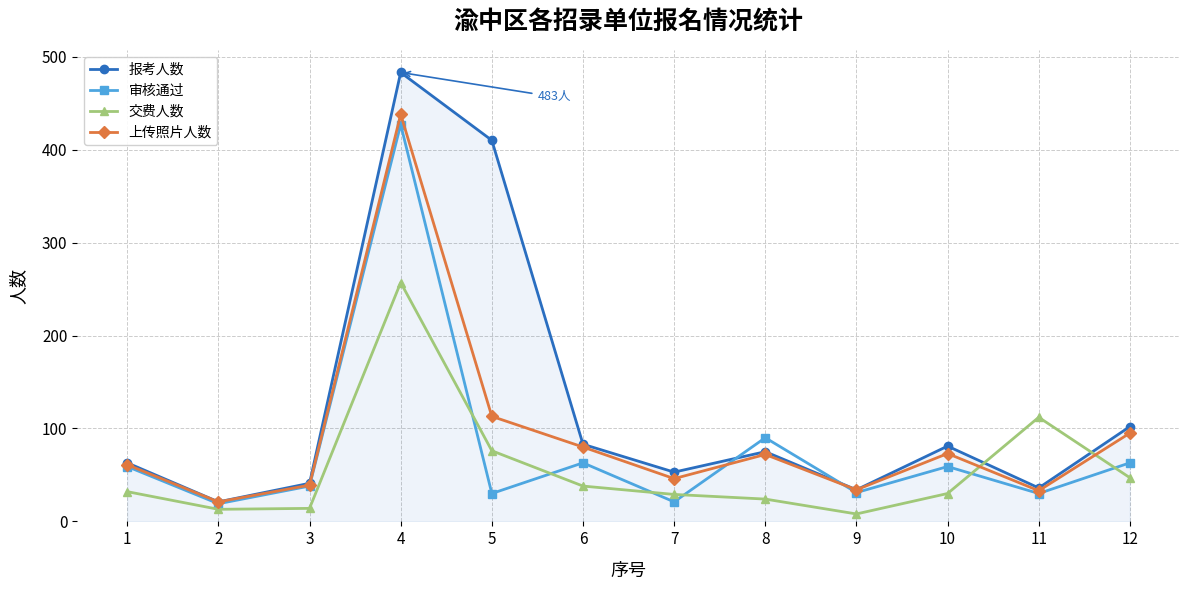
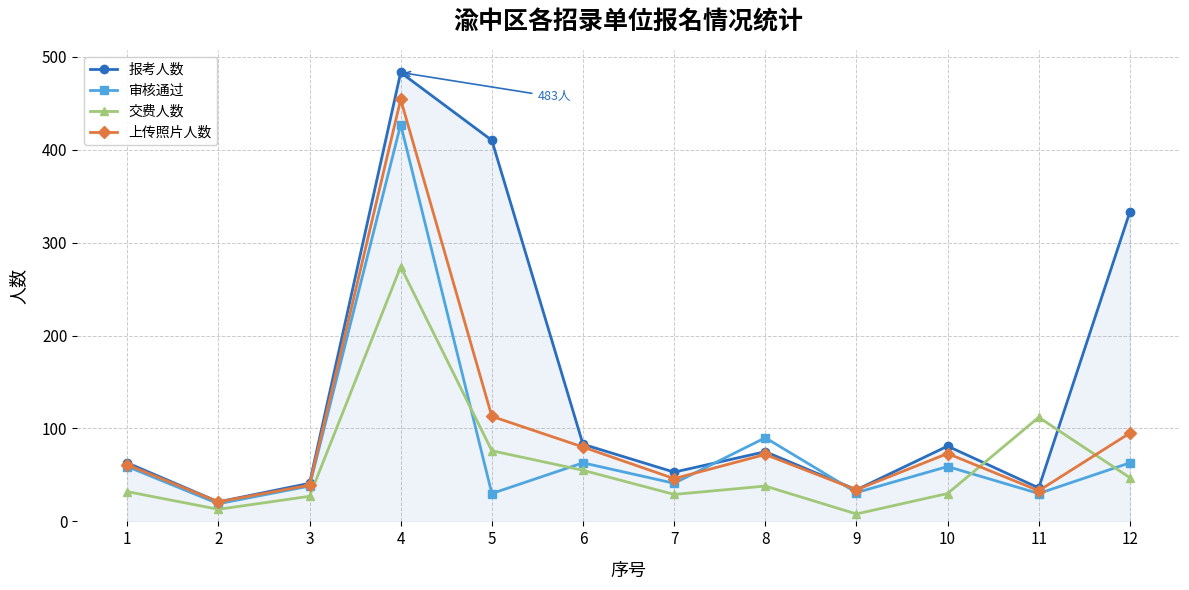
  {
    "报考人数": {
      "5": 410,
      "6": 80,
      "7": 50,
      "8": 80,
      "10": 80,
      "11": 40,
-     "12": 100
+     "12": 330
    },
    "审核通过": {
      "4": 430,
      "5": 30,
      "6": 60,
-     "7": 20,
+     "7": 40,
      "8": 90,
      "9": 30,
      "10": 60,
      "11": 30,
      "12": 60
    },
    "交费人数": {
      "1": 30,
      "2": 10,
-     "3": 10,
-     "4": 260,
+     "3": 30,
+     "4": 270,
      "5": 80,
-     "6": 40,
+     "6": 60,
      "7": 30,
-     "8": 20,
+     "8": 40,
      "9": 10,
      "10": 30,
      "11": 110,
      "12": 50
    },
    "上传照片人数": {
-     "4": 440,
+     "4": 450,
      "5": 110,
      "6": 80,
      "7": 50,
      "8": 70,
      "10": 70,
      "11": 30,
      "12": 100
    }
  }
